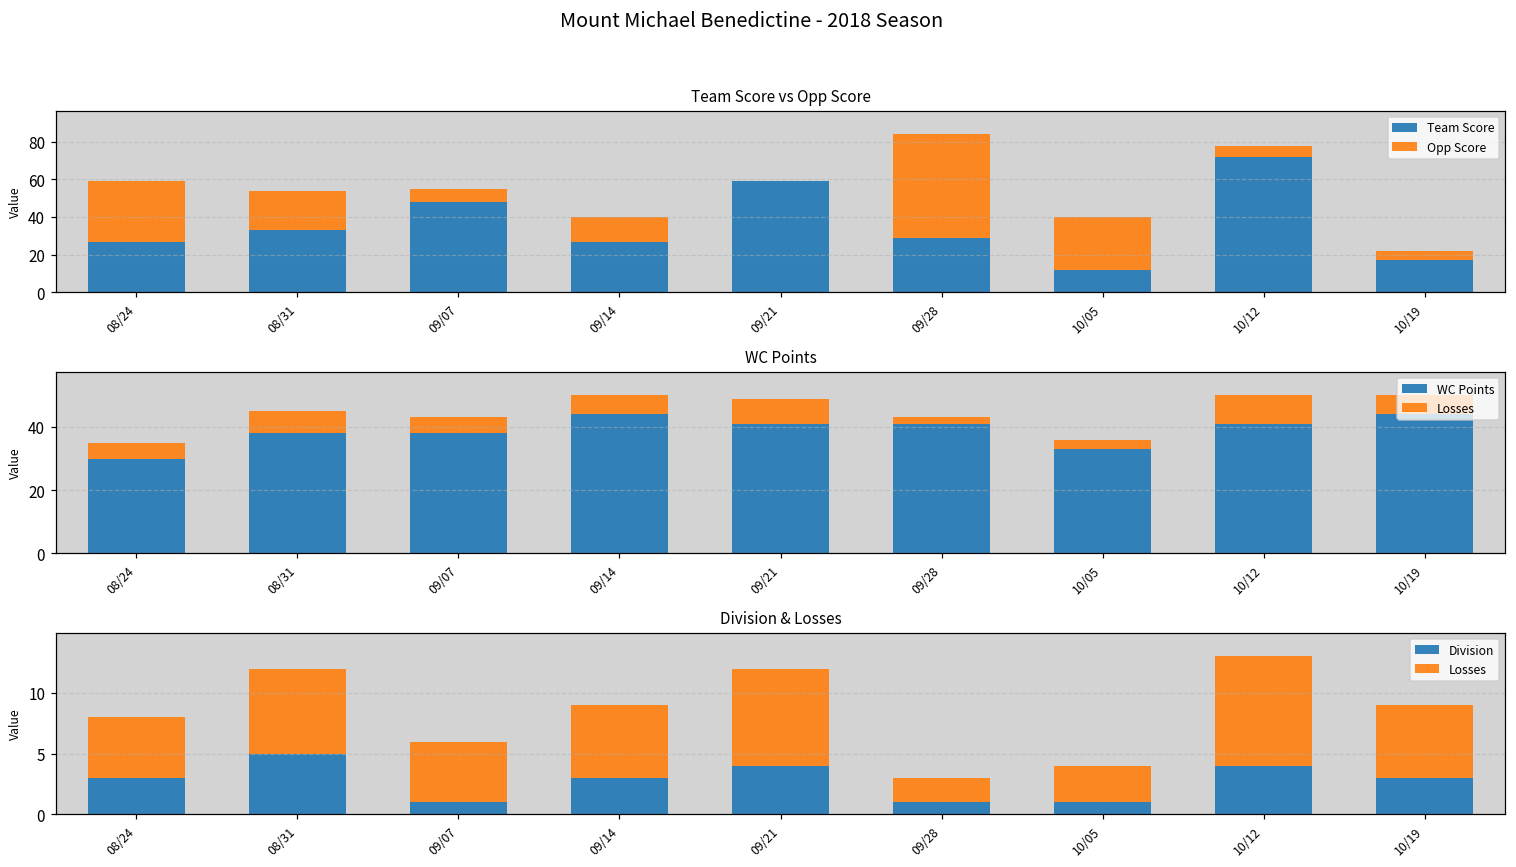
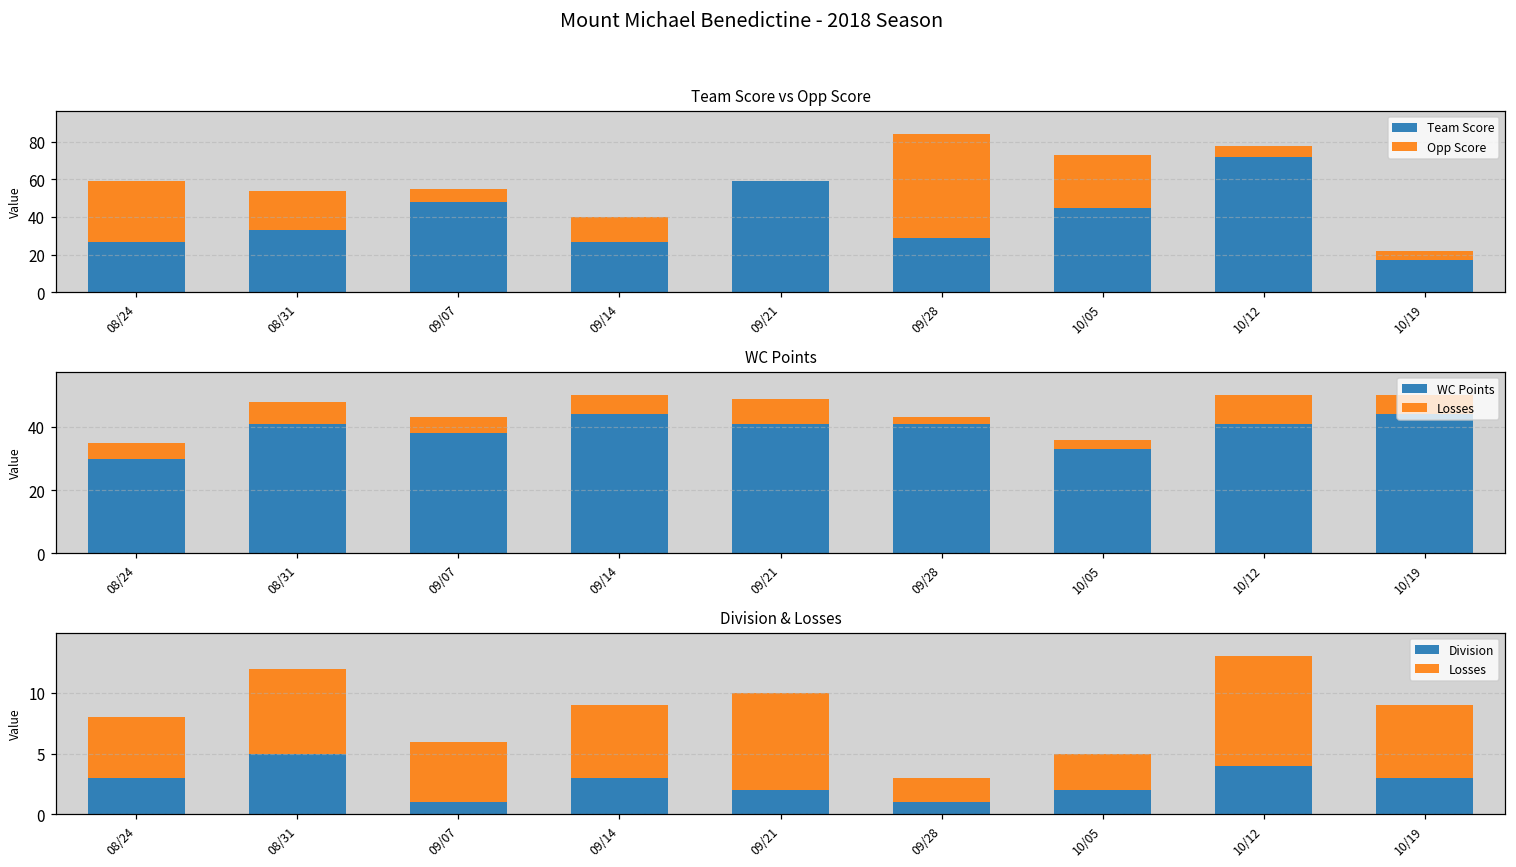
  {
    "Team Score vs Opp Score": {
      "Team Score": {
        "08/24": 27,
        "08/31": 33,
        "09/07": 48,
        "09/14": 27,
        "09/21": 59,
        "09/28": 29,
-       "10/05": 12,
+       "10/05": 45,
        "10/12": 72,
        "10/19": 17
      },
      "Opp Score": {
        "08/24": 32,
        "08/31": 21,
        "09/07": 7,
        "09/14": 13,
        "09/21": 0,
        "09/28": 55,
        "10/05": 28,
        "10/12": 6,
        "10/19": 5
      }
    },
    "WC Points": {
      "WC Points": {
        "08/24": 30,
-       "08/31": 38,
+       "08/31": 41,
        "09/07": 38,
        "09/14": 44,
        "09/21": 41,
        "09/28": 41,
        "10/05": 33,
        "10/12": 41
      },
      "Losses": {
        "08/24": 5,
        "08/31": 7,
        "09/07": 5,
        "09/14": 6,
        "09/21": 8,
        "09/28": 2,
        "10/05": 3,
        "10/12": 9
      }
    },
    "Division & Losses": {
      "Division": {
        "08/24": 3,
        "08/31": 5,
        "09/07": 1,
        "09/14": 3,
-       "09/21": 4,
+       "09/21": 2,
        "09/28": 1,
-       "10/05": 1,
+       "10/05": 2,
        "10/12": 4,
        "10/19": 3
      },
      "Losses": {
        "08/24": 5,
        "08/31": 7,
        "09/07": 5,
        "09/14": 6,
        "09/21": 8,
        "09/28": 2,
        "10/05": 3,
        "10/12": 9,
        "10/19": 6
      }
    }
  }
